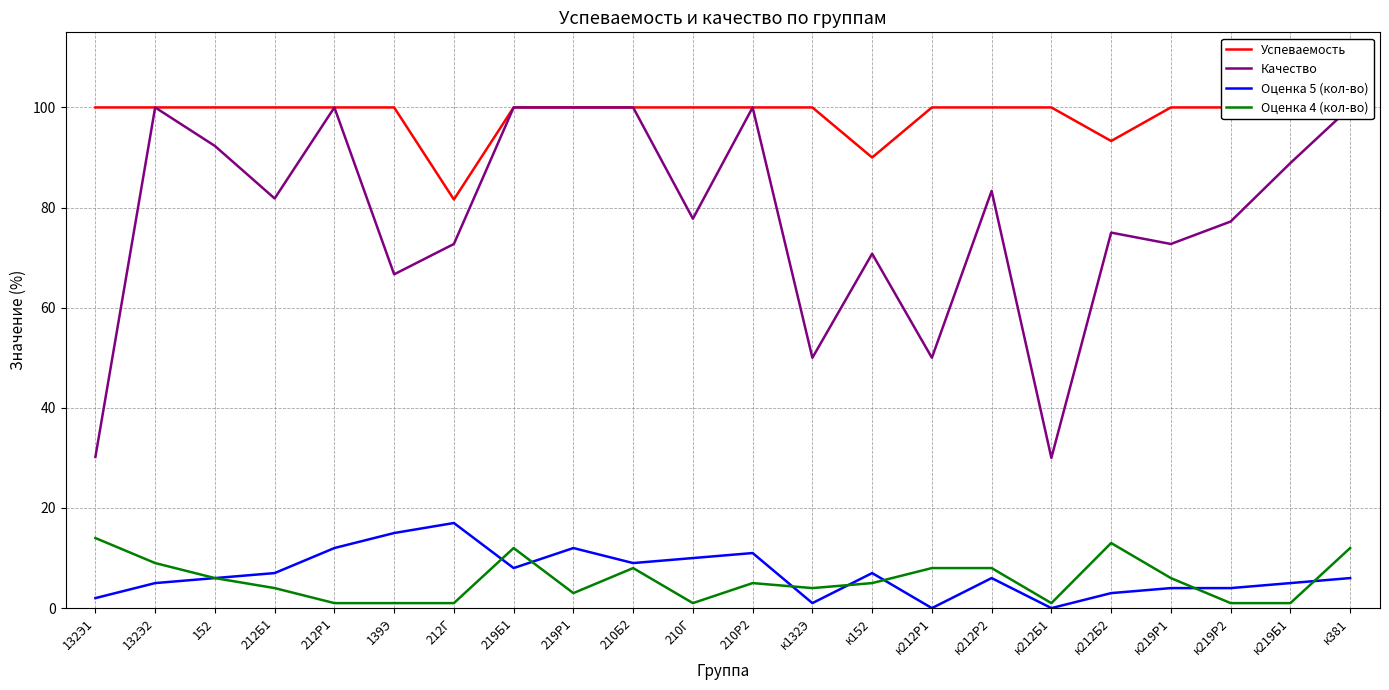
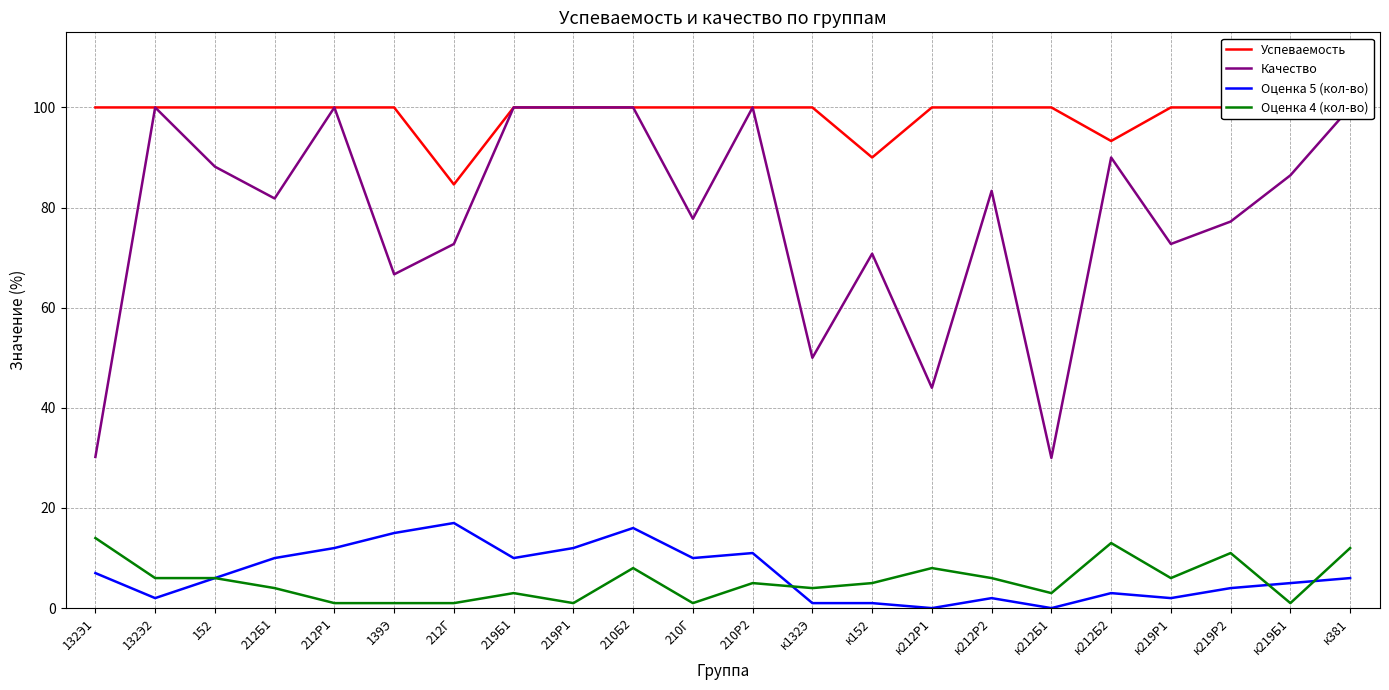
  {
    "Успеваемость": {
      "132Э1": 100,
      "152": 100,
      "212Б1": 100,
      "139Э": 100,
-     "212Г": 82,
+     "212Г": 85,
      "210Г": 100,
      "к132Э": 100,
      "к152": 90,
      "к212Р1": 100,
      "к212Р2": 100,
      "к212Б1": 100,
      "к212Б2": 93,
      "к219Р1": 100
    },
    "Качество": {
      "132Э1": 30,
-     "152": 92,
+     "152": 88,
      "212Б1": 82,
      "139Э": 67,
      "212Г": 73,
      "210Г": 78,
      "к132Э": 50,
      "к152": 71,
-     "к212Р1": 50,
+     "к212Р1": 44,
      "к212Р2": 83,
      "к212Б1": 30,
-     "к212Б2": 75,
+     "к212Б2": 90,
      "к219Р1": 73,
      "к219Р2": 77,
-     "к219Б1": 89
+     "к219Б1": 86
    },
    "Оценка 5 (кол-во)": {
-     "132Э1": 2,
-     "132Э2": 5,
-     "212Б1": 7,
+     "132Э1": 7,
+     "132Э2": 2,
+     "212Б1": 10,
      "212Р1": 12,
      "139Э": 15,
      "212Г": 17,
-     "219Б1": 8,
+     "219Б1": 10,
      "219Р1": 12,
-     "210Б2": 9,
+     "210Б2": 16,
      "210Г": 10,
      "210Р2": 11,
      "к132Э": 1,
-     "к152": 7,
+     "к152": 1,
      "к212Р1": 0,
-     "к212Р2": 6,
+     "к212Р2": 2,
      "к212Б1": 0,
      "к212Б2": 3,
-     "к219Р1": 4,
+     "к219Р1": 2,
      "к219Р2": 4,
      "к219Б1": 5,
      "к381": 6
    },
    "Оценка 4 (кол-во)": {
      "132Э1": 14,
-     "132Э2": 9,
+     "132Э2": 6,
      "212Б1": 4,
      "212Р1": 1,
      "139Э": 1,
      "212Г": 1,
-     "219Б1": 12,
-     "219Р1": 3,
+     "219Б1": 3,
+     "219Р1": 1,
      "210Б2": 8,
      "210Г": 1,
      "210Р2": 5,
      "к132Э": 4,
      "к152": 5,
      "к212Р1": 8,
-     "к212Р2": 8,
-     "к212Б1": 1,
+     "к212Р2": 6,
+     "к212Б1": 3,
      "к212Б2": 13,
      "к219Р1": 6,
-     "к219Р2": 1,
+     "к219Р2": 11,
      "к219Б1": 1,
      "к381": 12
    }
  }
